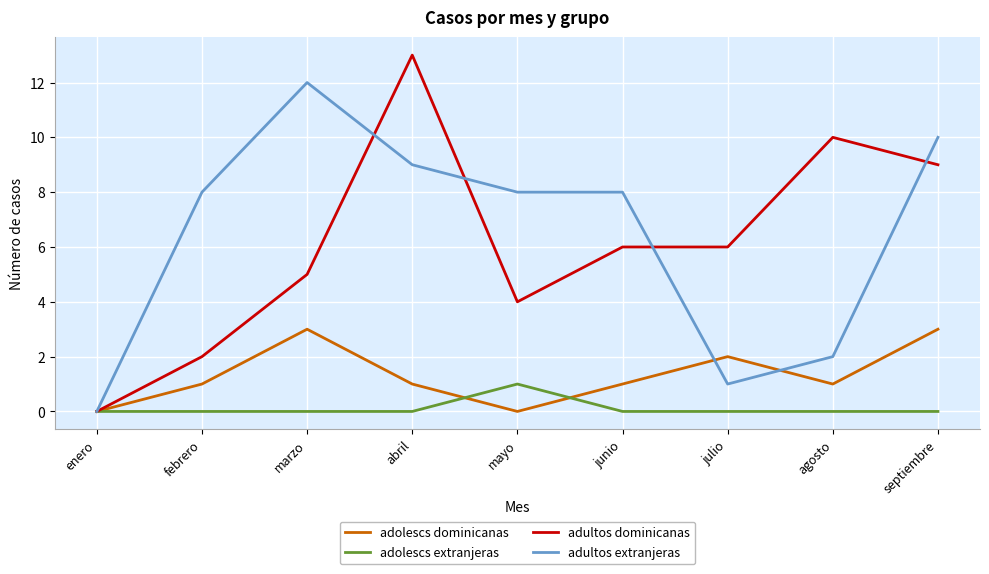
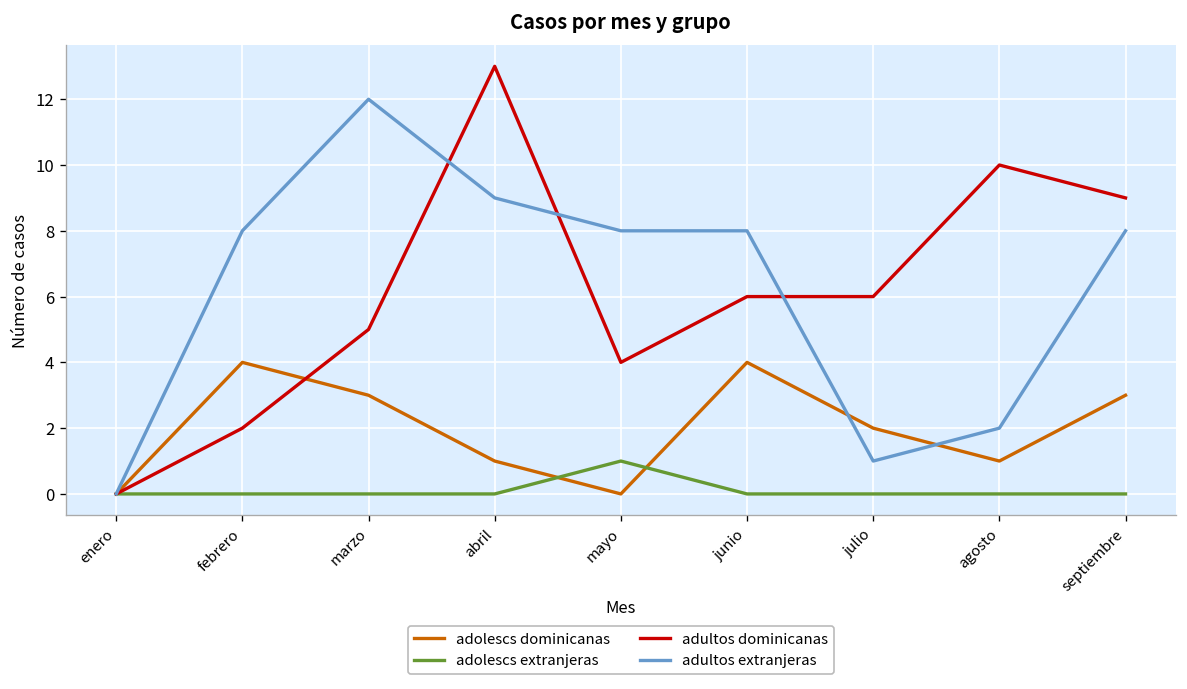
  {
    "adolescs dominicanas": {
-     "febrero": 1,
+     "febrero": 4,
      "marzo": 3,
      "abril": 1,
      "mayo": 0,
-     "junio": 1,
+     "junio": 4,
      "julio": 2,
      "agosto": 1,
      "septiembre": 3
    },
    "adolescs extranjeras": {
      "febrero": 0,
      "marzo": 0,
      "abril": 0,
      "mayo": 1,
      "junio": 0,
      "julio": 0,
      "agosto": 0,
      "septiembre": 0
    },
    "adultos dominicanas": {
      "febrero": 2,
      "marzo": 5,
      "abril": 13,
      "mayo": 4,
      "junio": 6,
      "julio": 6,
      "agosto": 10,
      "septiembre": 9
    },
    "adultos extranjeras": {
      "febrero": 8,
      "marzo": 12,
      "abril": 9,
      "mayo": 8,
      "junio": 8,
      "julio": 1,
      "agosto": 2,
-     "septiembre": 10
+     "septiembre": 8
    }
  }
